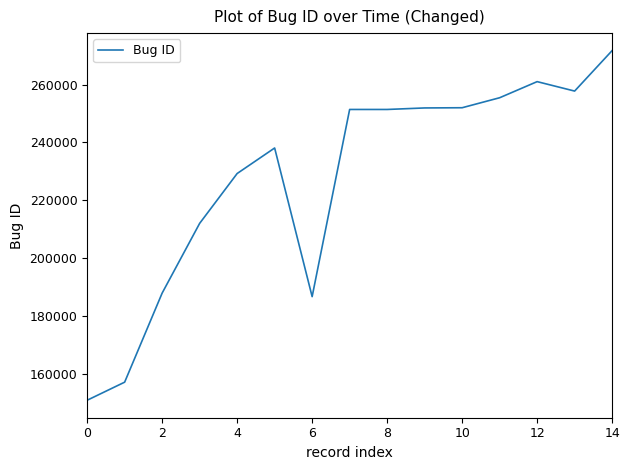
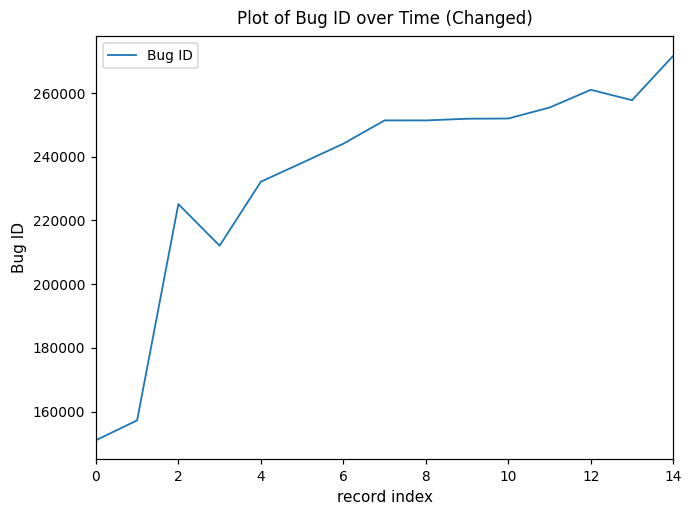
  {
    "0": 151000,
-   "2": 188000,
-   "4": 229000,
-   "6": 187000,
+   "2": 225000,
+   "4": 232000,
+   "6": 244000,
    "8": 251000,
    "10": 252000,
    "12": 261000,
    "14": 272000
  }
